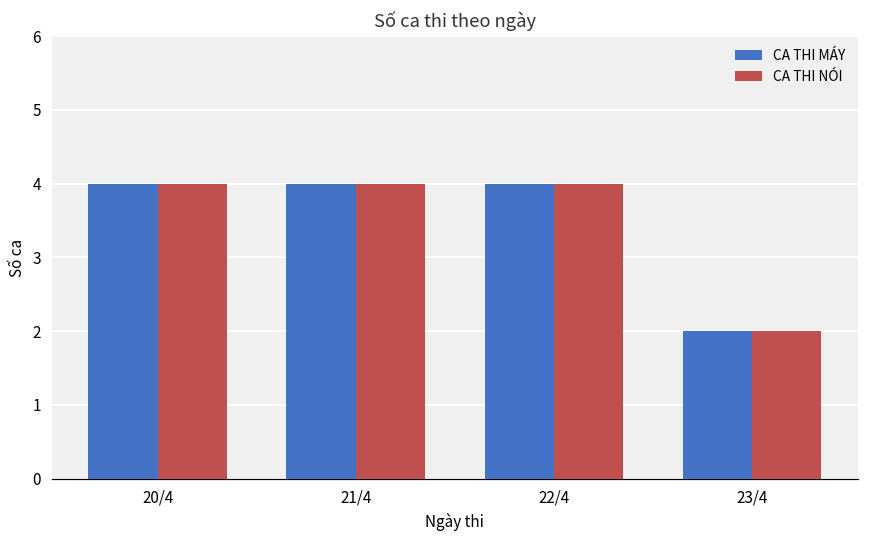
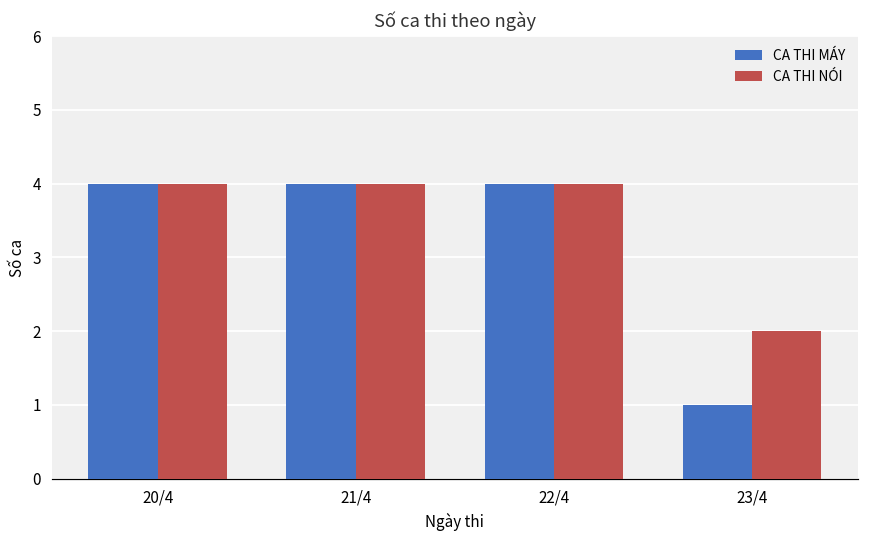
  {
    "CA THI MÁY": {
      "20/4": 4,
      "21/4": 4,
      "22/4": 4,
-     "23/4": 2
+     "23/4": 1
    },
    "CA THI NÓI": {
      "20/4": 4,
      "21/4": 4,
      "22/4": 4,
      "23/4": 2
    }
  }
